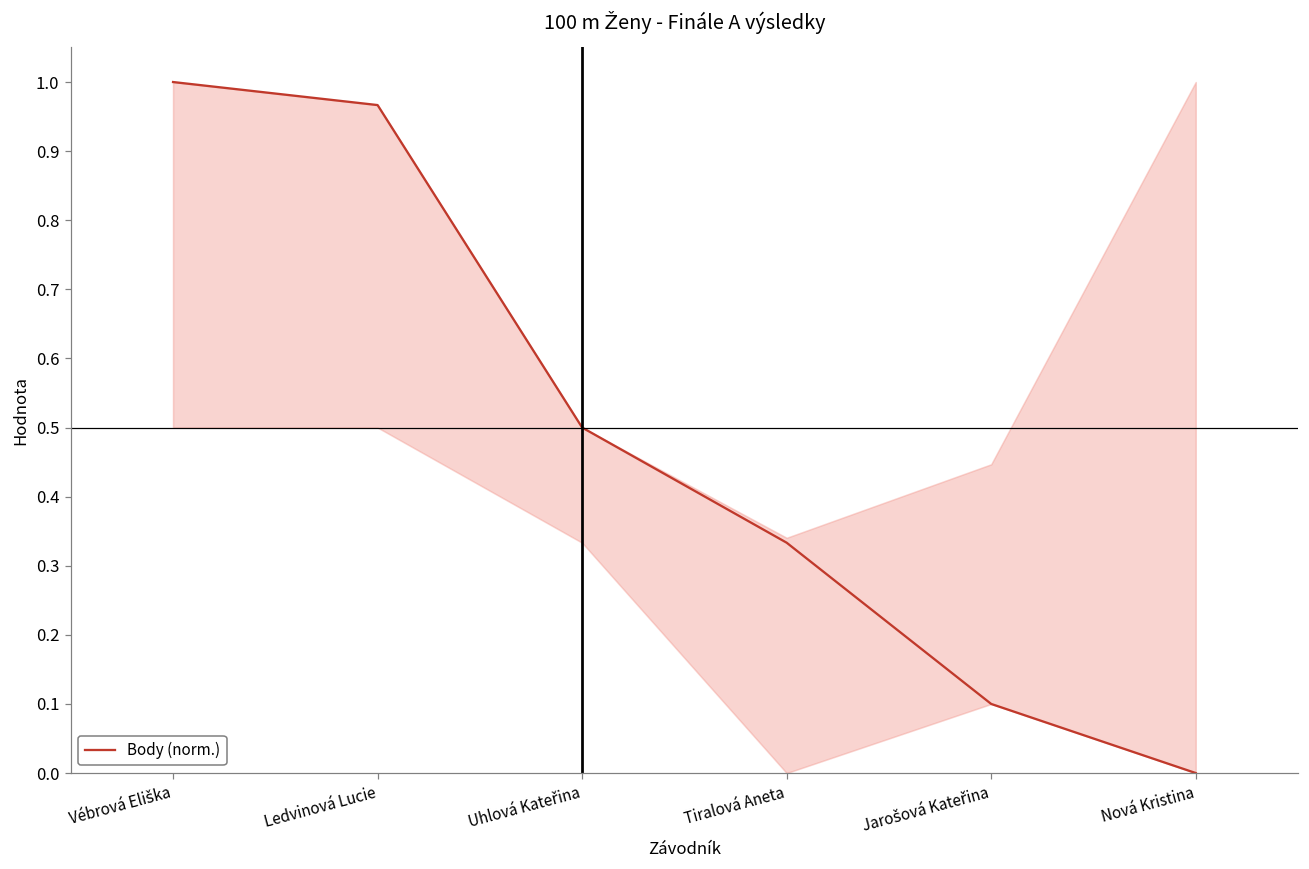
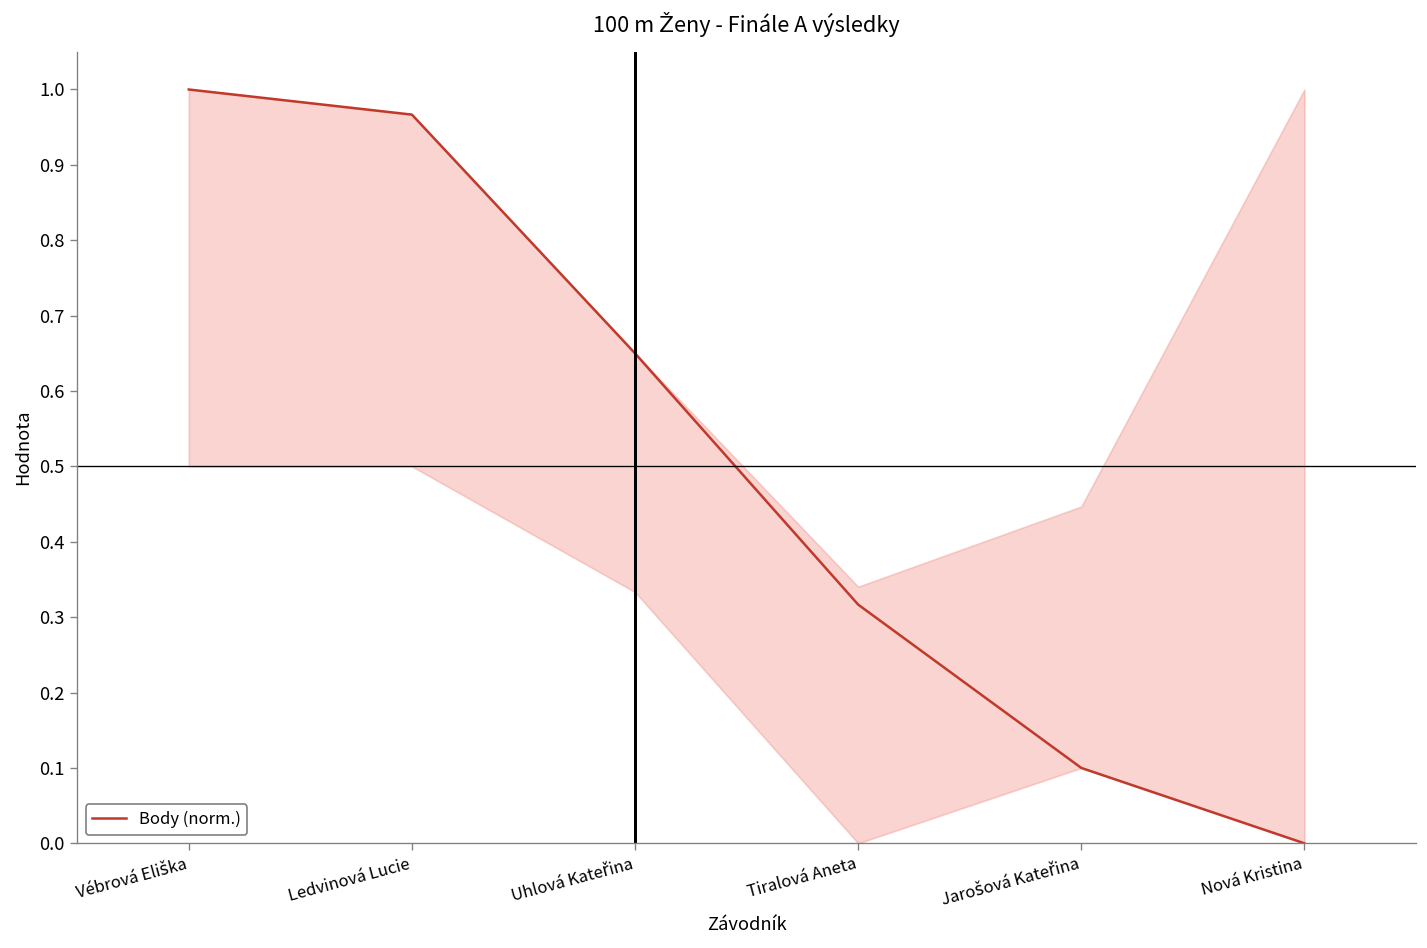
  {
    "Body (norm.)": {
-     "Uhlová Kateřina": 0.50,
-     "Tiralová Aneta": 0.33,
+     "Uhlová Kateřina": 0.65,
+     "Tiralová Aneta": 0.32,
      "Jarošová Kateřina": 0.10,
      "Nová Kristina": 0.00
    }
  }
